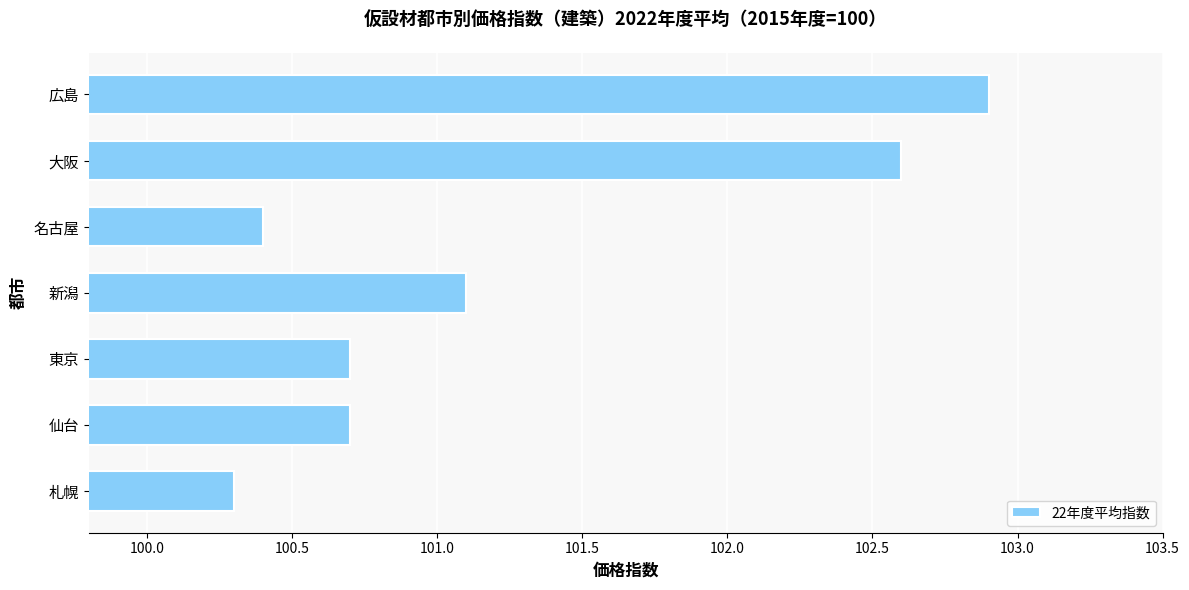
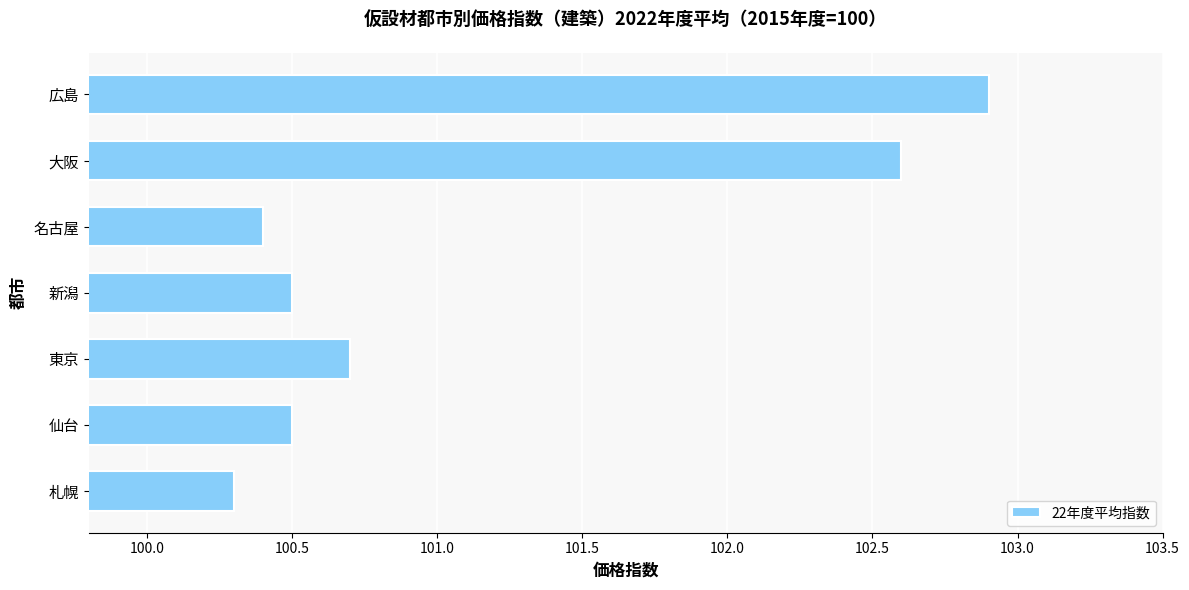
  {
    "広島": 102.9,
    "大阪": 102.6,
    "名古屋": 100.4,
-   "新潟": 101.1,
+   "新潟": 100.5,
    "東京": 100.7,
-   "仙台": 100.7,
+   "仙台": 100.5,
    "札幌": 100.3
  }
